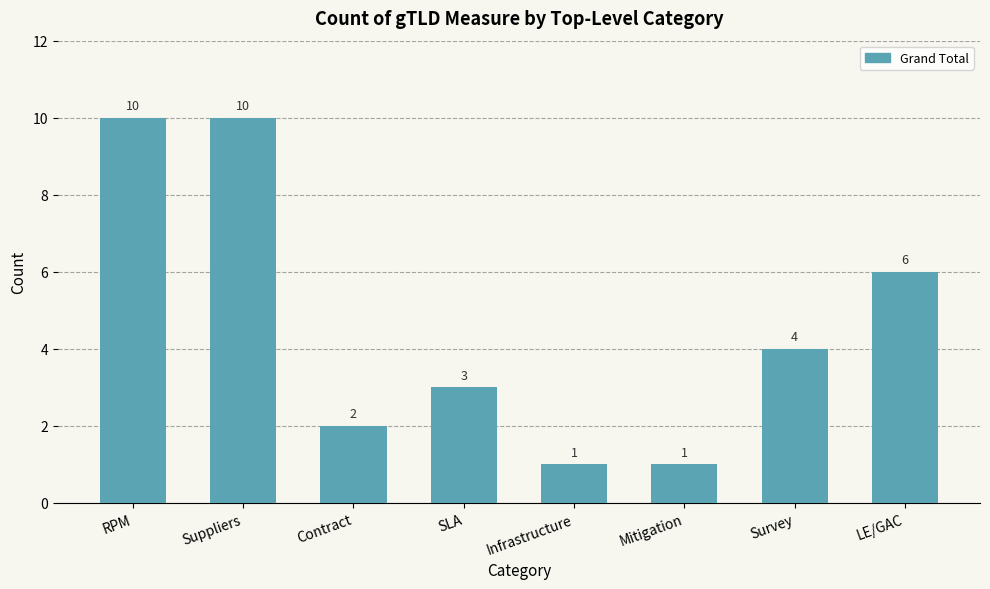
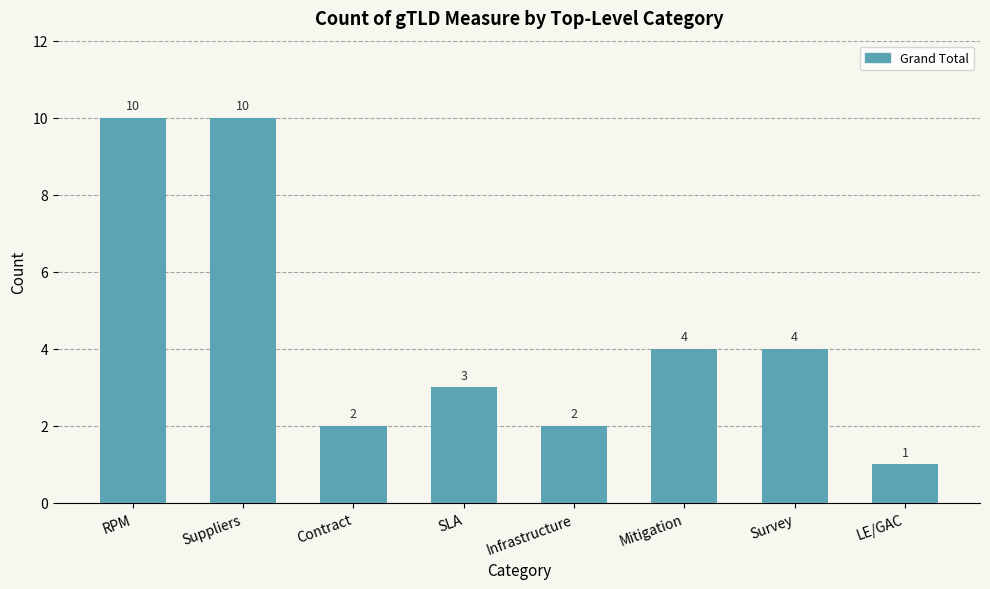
  {
    "RPM": 10,
    "Suppliers": 10,
    "Contract": 2,
    "SLA": 3,
-   "Infrastructure": 1,
-   "Mitigation": 1,
+   "Infrastructure": 2,
+   "Mitigation": 4,
    "Survey": 4,
-   "LE/GAC": 6
+   "LE/GAC": 1
  }
